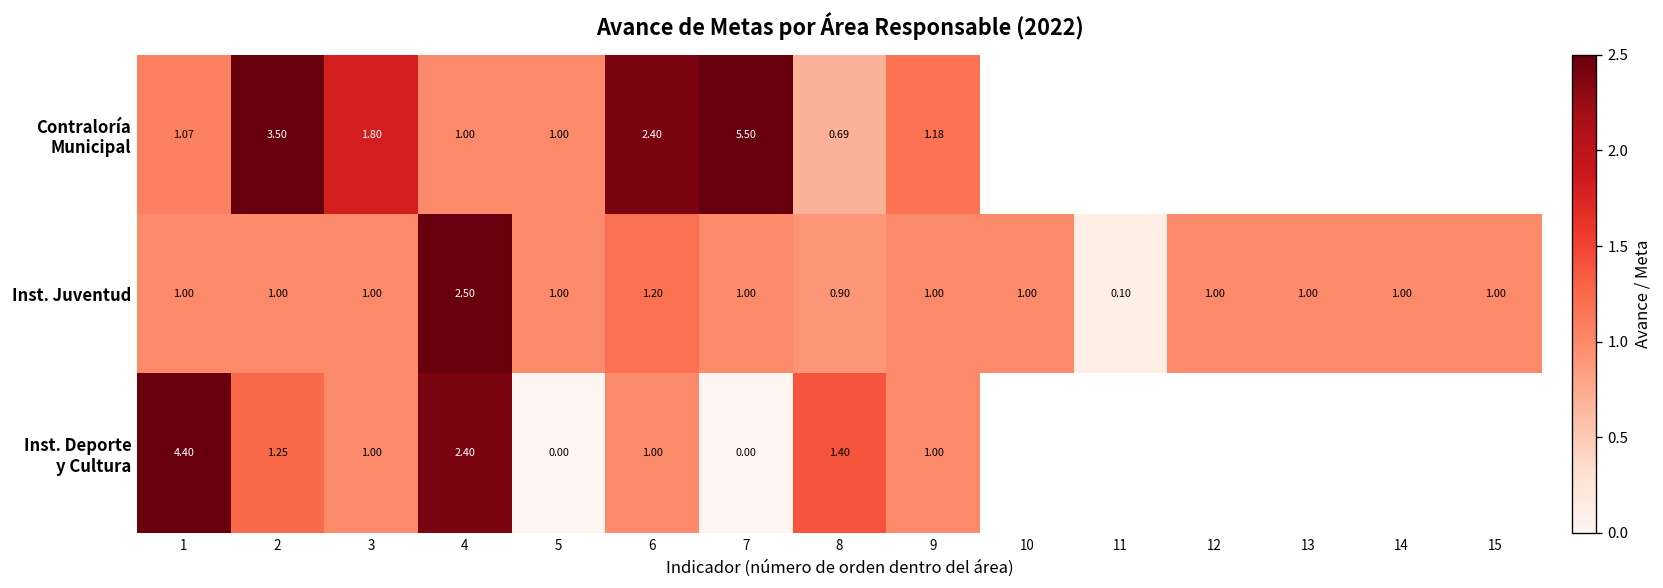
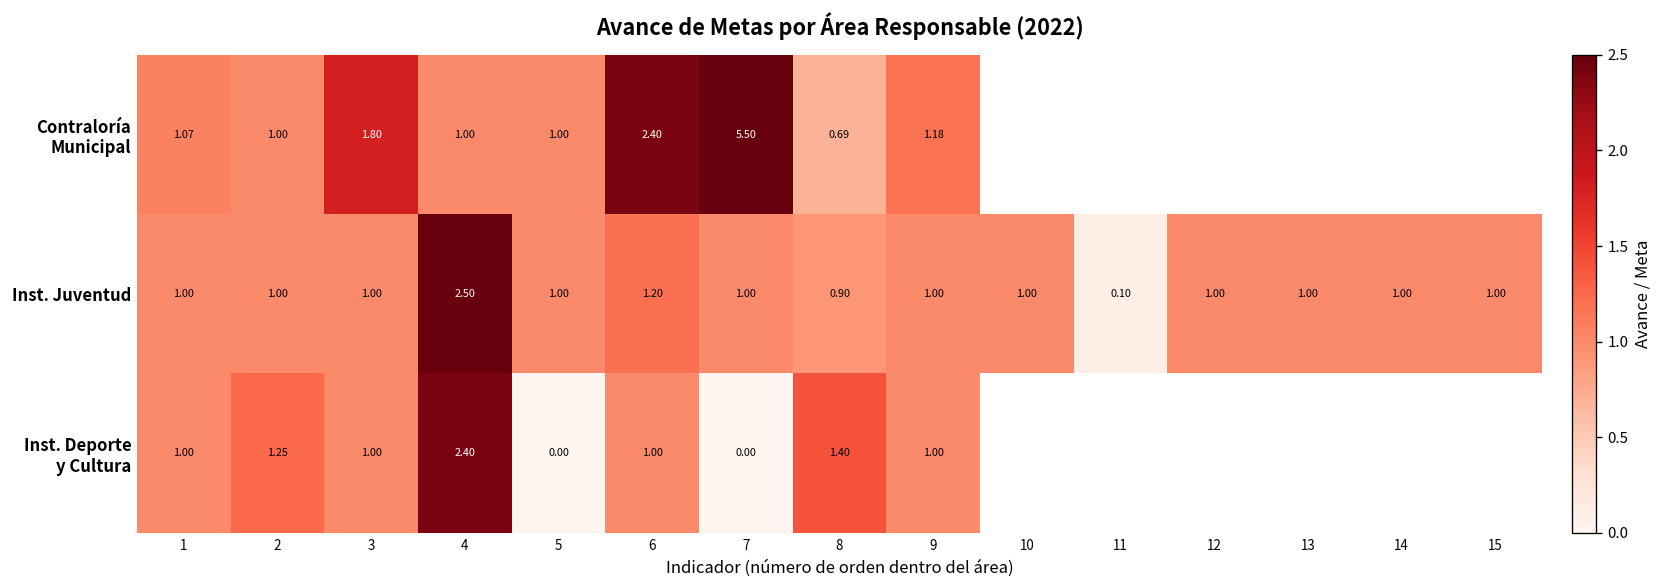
  {
    "Contraloría Municipal": {
      "1": 1.07,
-     "2": 3.50,
+     "2": 1.00,
      "3": 1.80,
      "4": 1.00,
      "5": 1.00,
      "6": 2.40,
      "7": 5.50,
      "8": 0.69,
      "9": 1.18
    },
    "Inst. Juventud": {
      "1": 1.00,
      "2": 1.00,
      "3": 1.00,
      "4": 2.50,
      "5": 1.00,
      "6": 1.20,
      "7": 1.00,
      "8": 0.90,
      "9": 1.00,
      "10": 1.00,
      "11": 0.10,
      "12": 1.00,
      "13": 1.00,
      "14": 1.00,
      "15": 1.00
    },
    "Inst. Deporte y Cultura": {
-     "1": 4.40,
+     "1": 1.00,
      "2": 1.25,
      "3": 1.00,
      "4": 2.40,
      "5": 0.00,
      "6": 1.00,
      "7": 0.00,
      "8": 1.40,
      "9": 1.00
    }
  }
